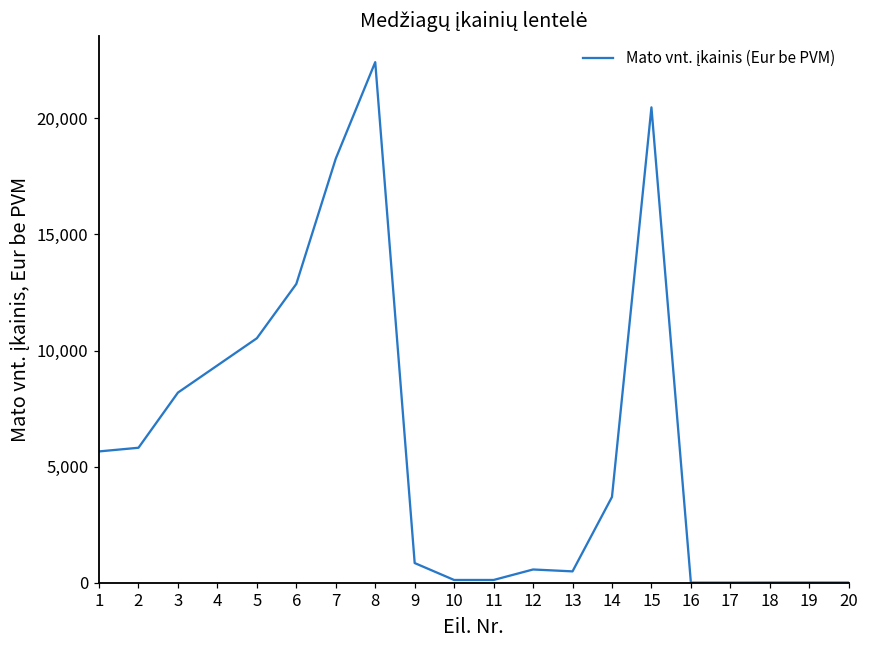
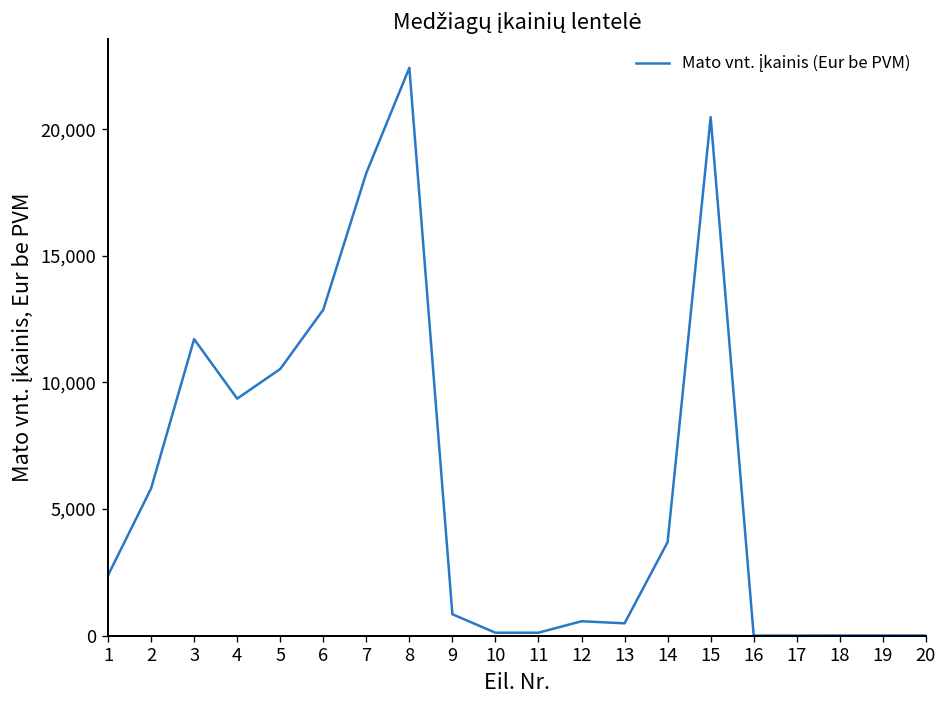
  {
-   "1": "5,700",
+   "1": "2,400",
    "2": "5,800",
-   "3": "8,200",
+   "3": "11,700",
    "4": "9,400",
    "5": "10,500",
    "6": "12,900",
    "7": "18,300",
    "8": "22,400",
    "9": "800",
    "10": "100",
    "11": "100",
    "12": "600",
    "13": "500",
    "14": "3,700",
    "15": "20,500",
    "16": "0",
    "17": "0",
    "18": "0",
    "19": "0",
    "20": "0"
  }
